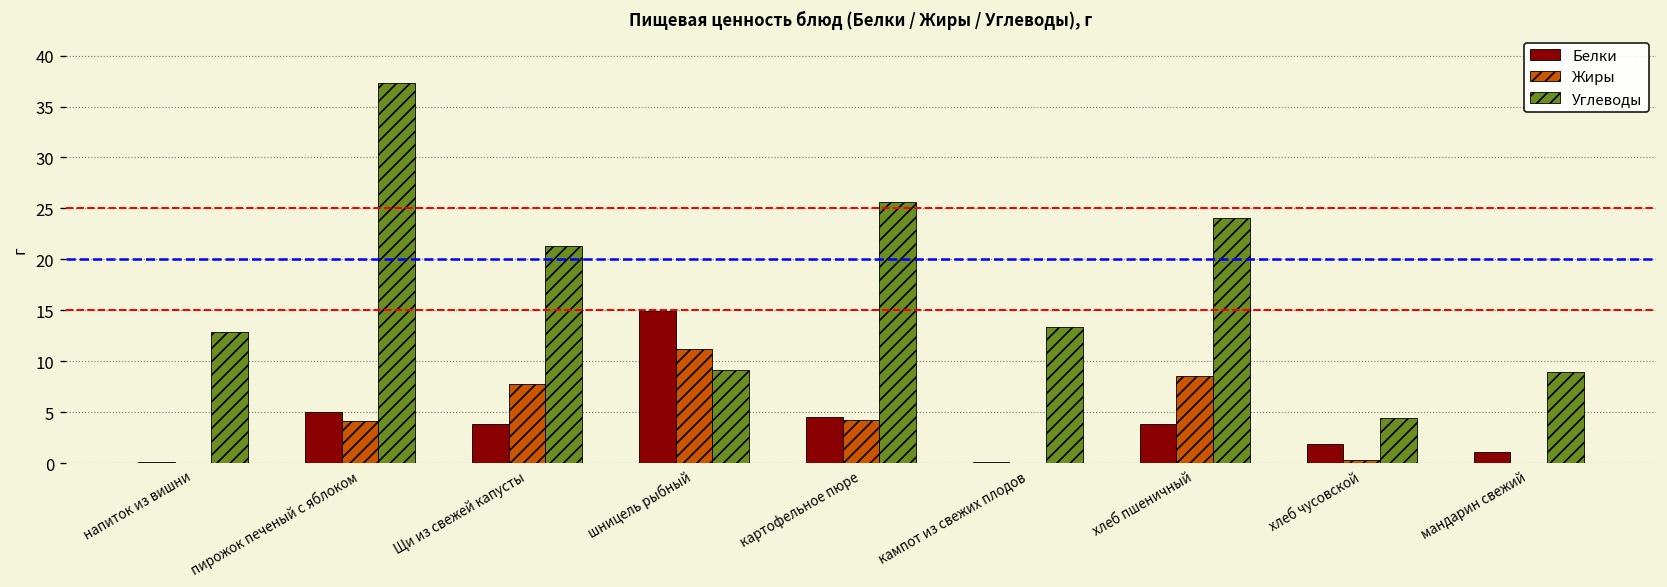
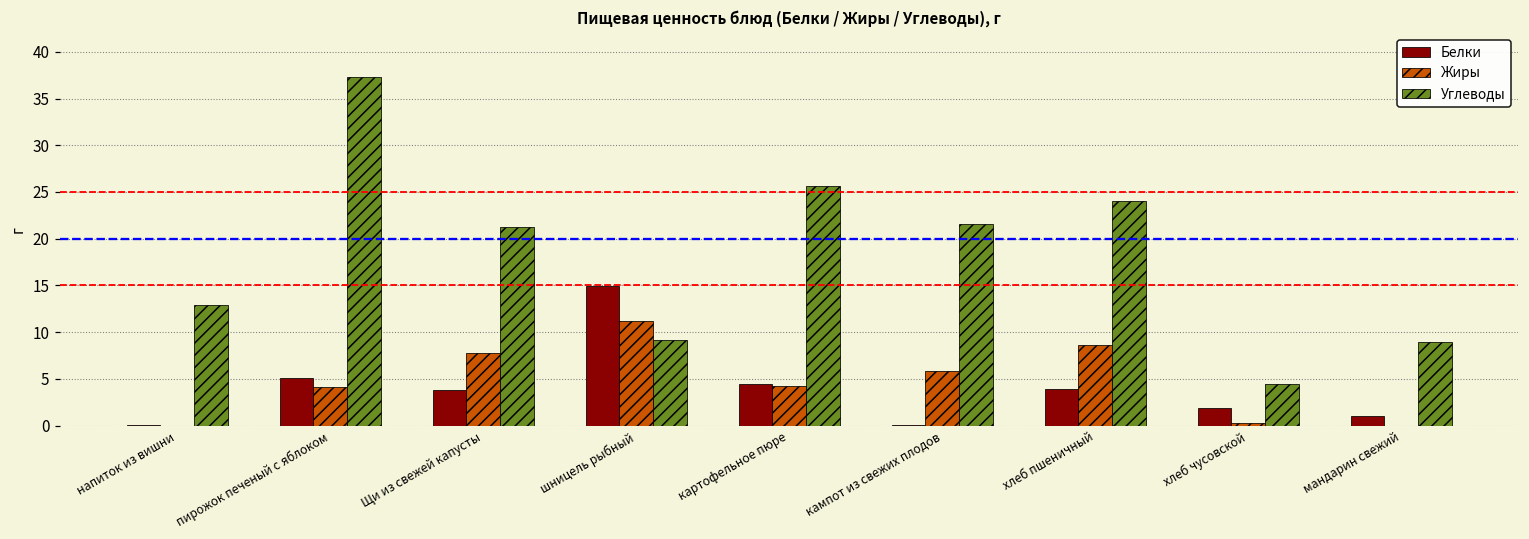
  {
    "Белки": {
      "пирожок печеный с яблоком": 5,
      "Щи из свежей капусты": 4,
      "шницель рыбный": 15,
      "картофельное пюре": 5,
      "хлеб пшеничный": 4,
      "хлеб чусовской": 2,
      "мандарин свежий": 1
    },
    "Жиры": {
      "напиток из вишни": 0,
      "пирожок печеный с яблоком": 4,
      "Щи из свежей капусты": 8,
      "шницель рыбный": 11,
      "картофельное пюре": 4,
-     "кампот из свежих плодов": 0,
+     "кампот из свежих плодов": 6,
      "хлеб пшеничный": 9,
      "хлеб чусовской": 0,
      "мандарин свежий": 0
    },
    "Углеводы": {
      "напиток из вишни": 13,
      "пирожок печеный с яблоком": 37,
      "Щи из свежей капусты": 21,
      "шницель рыбный": 9,
      "картофельное пюре": 26,
-     "кампот из свежих плодов": 13,
+     "кампот из свежих плодов": 22,
      "хлеб пшеничный": 24,
      "хлеб чусовской": 4,
      "мандарин свежий": 9
    }
  }
